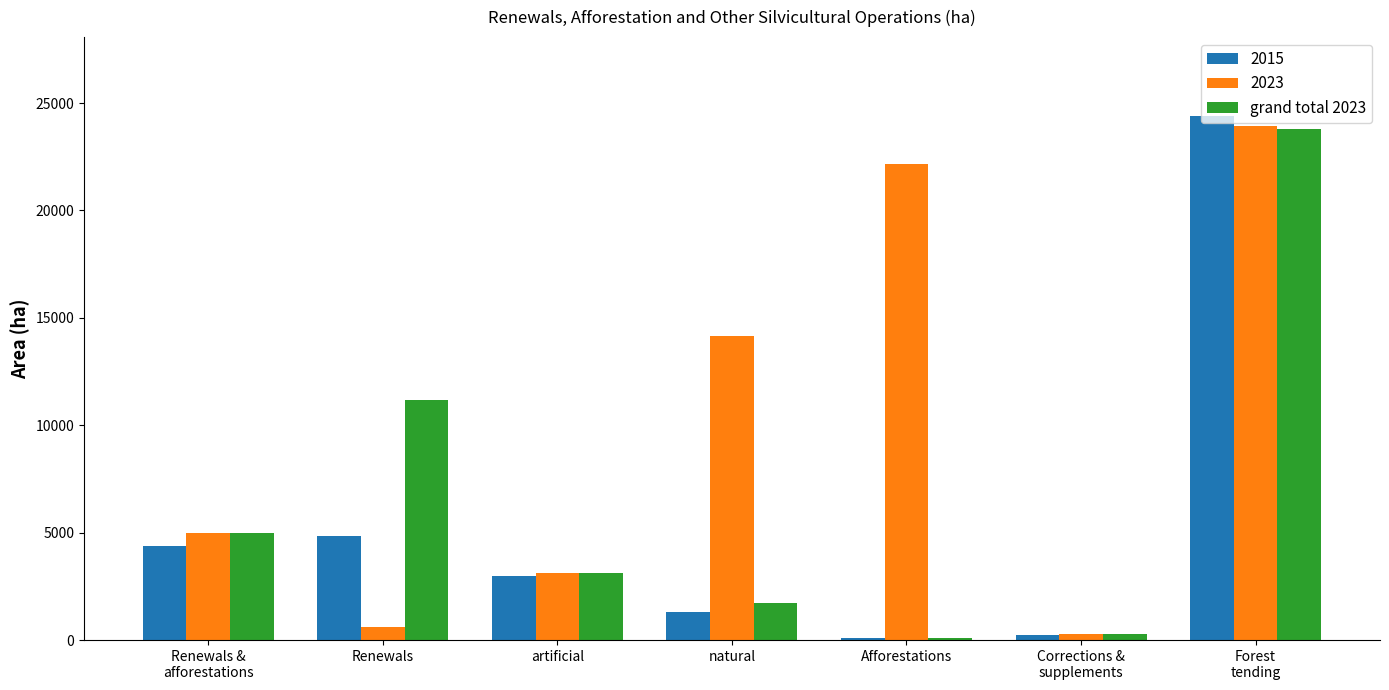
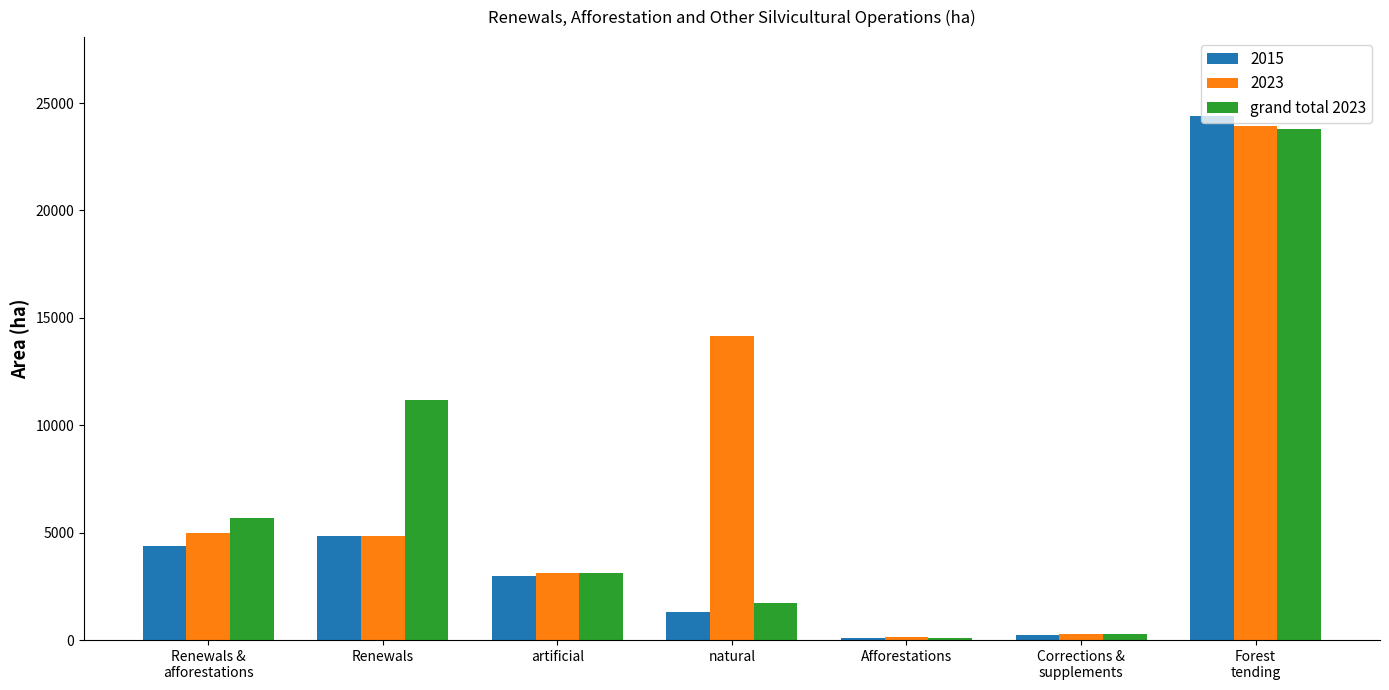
  {
    "2015": {
      "Renewals & afforestations": 4400,
      "Renewals": 4800,
      "artificial": 3000,
      "natural": 1300,
      "Corrections & supplements": 200
    },
    "2023": {
      "Renewals & afforestations": 5000,
-     "Renewals": 600,
+     "Renewals": 4900,
      "artificial": 3100,
      "natural": 14200,
-     "Afforestations": 22200,
+     "Afforestations": 100,
      "Corrections & supplements": 300,
      "Forest tending": 23900
    },
    "grand total 2023": {
-     "Renewals & afforestations": 5000,
+     "Renewals & afforestations": 5700,
      "Renewals": 11200,
      "artificial": 3100,
      "natural": 1700,
      "Corrections & supplements": 300,
      "Forest tending": 23800
    }
  }
